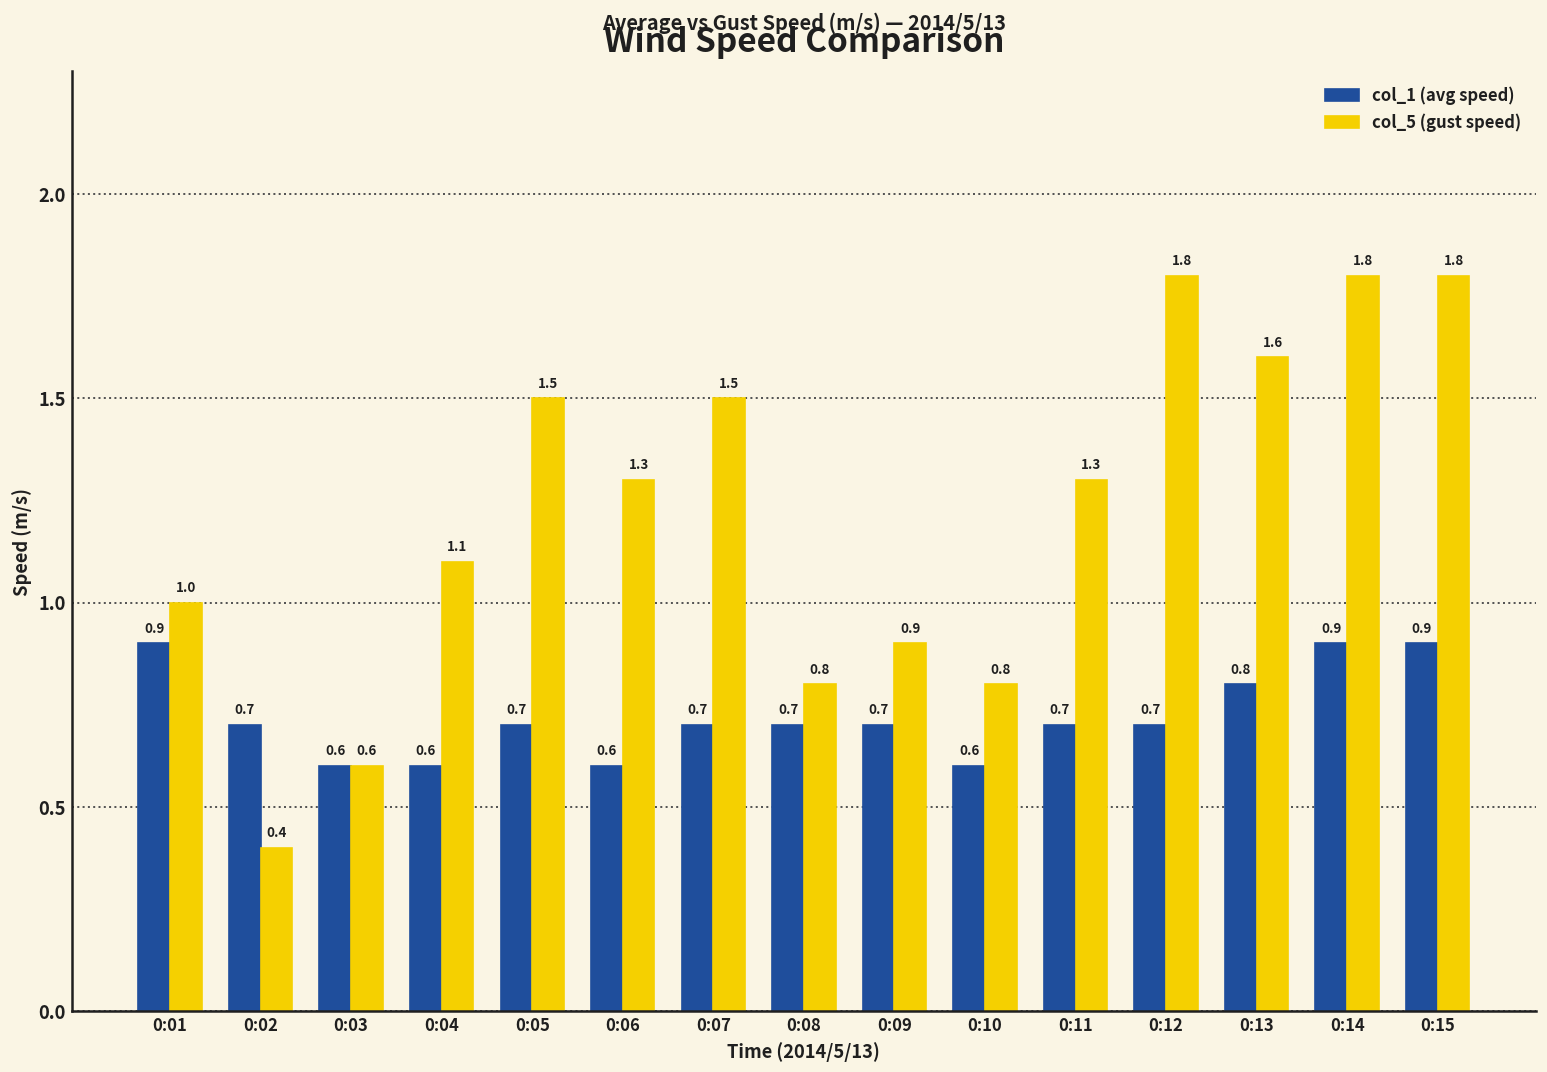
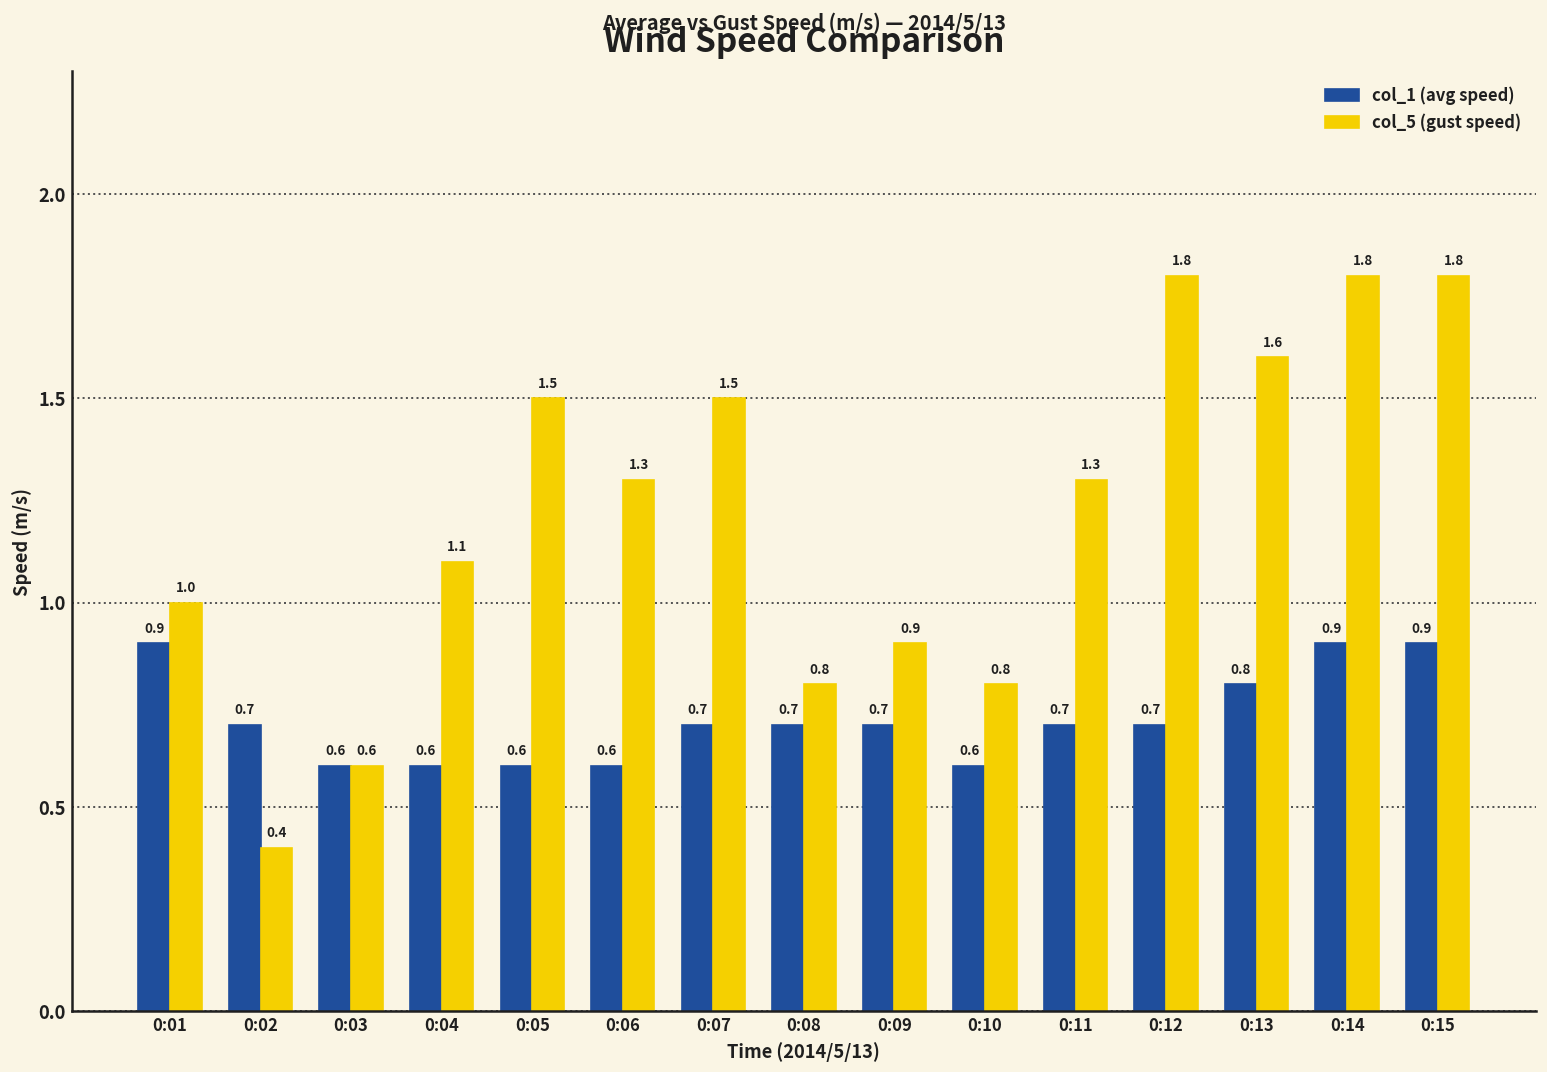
  {
    "col_1 (avg speed)": {
      "0:01": 0.9,
      "0:02": 0.7,
      "0:03": 0.6,
      "0:04": 0.6,
-     "0:05": 0.7,
+     "0:05": 0.6,
      "0:06": 0.6,
      "0:07": 0.7,
      "0:08": 0.7,
      "0:09": 0.7,
      "0:10": 0.6,
      "0:11": 0.7,
      "0:12": 0.7,
      "0:13": 0.8,
      "0:14": 0.9,
      "0:15": 0.9
    },
    "col_5 (gust speed)": {
      "0:01": 1.0,
      "0:02": 0.4,
      "0:03": 0.6,
      "0:04": 1.1,
      "0:05": 1.5,
      "0:06": 1.3,
      "0:07": 1.5,
      "0:08": 0.8,
      "0:09": 0.9,
      "0:10": 0.8,
      "0:11": 1.3,
      "0:12": 1.8,
      "0:13": 1.6,
      "0:14": 1.8,
      "0:15": 1.8
    }
  }
